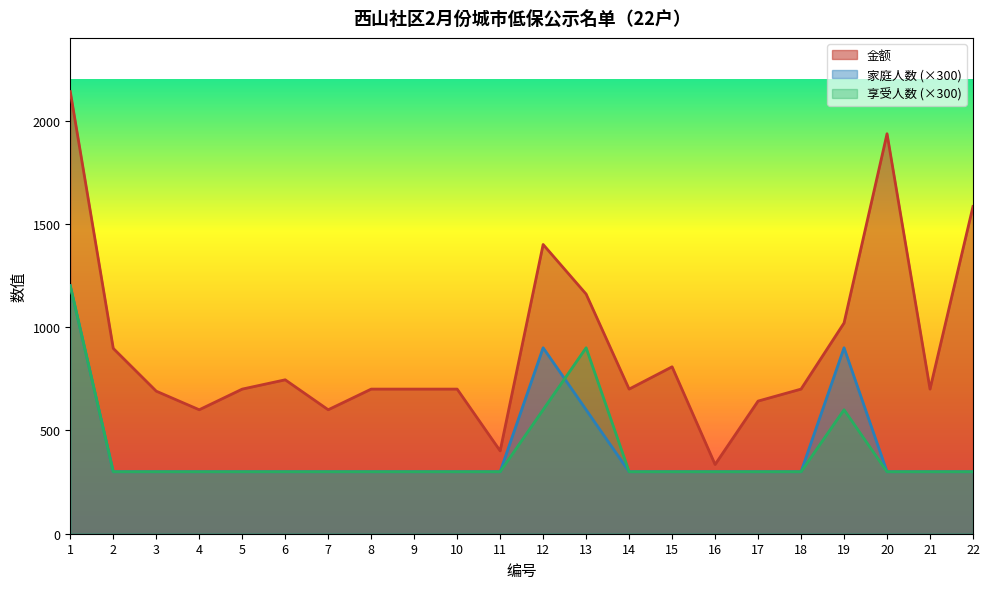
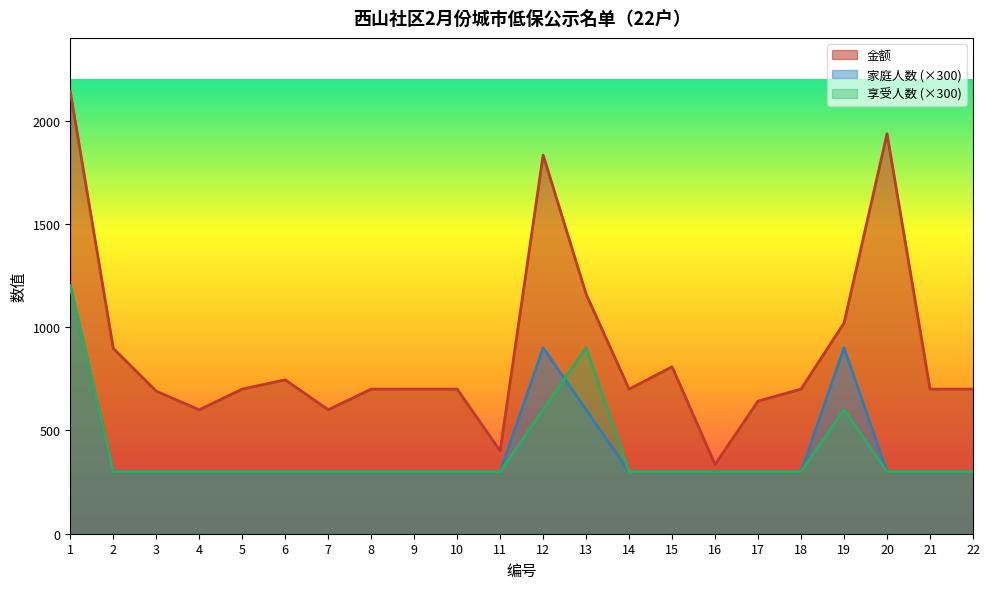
  {
    "金额": {
      "1": 2140,
      "2": 900,
      "3": 690,
      "4": 600,
      "5": 700,
      "6": 750,
      "7": 600,
      "8": 700,
      "9": 700,
      "10": 700,
      "11": 400,
-     "12": 1400,
+     "12": 1830,
      "13": 1160,
      "14": 700,
      "15": 810,
      "16": 340,
      "17": 640,
      "18": 700,
      "19": 1020,
      "20": 1940,
      "21": 700,
-     "22": 1580
+     "22": 700
    },
    "家庭人数 (×300)": {
      "12": 900,
      "13": 600,
      "19": 900
    },
    "享受人数 (×300)": {
      "12": 600,
      "13": 900,
      "19": 600
    }
  }
